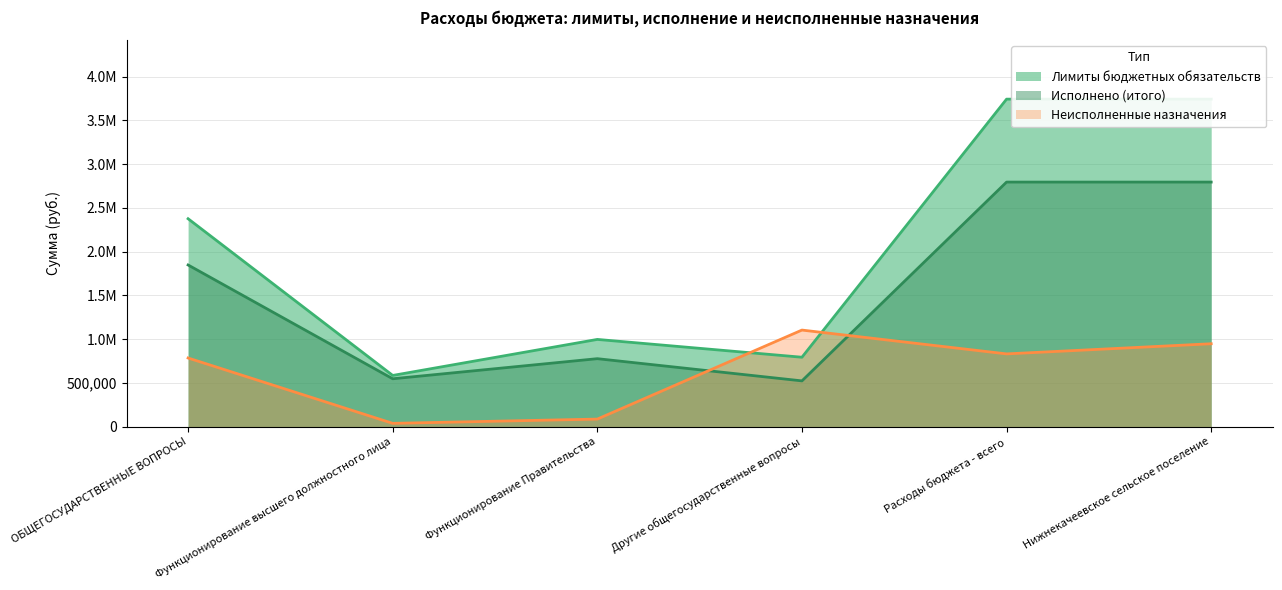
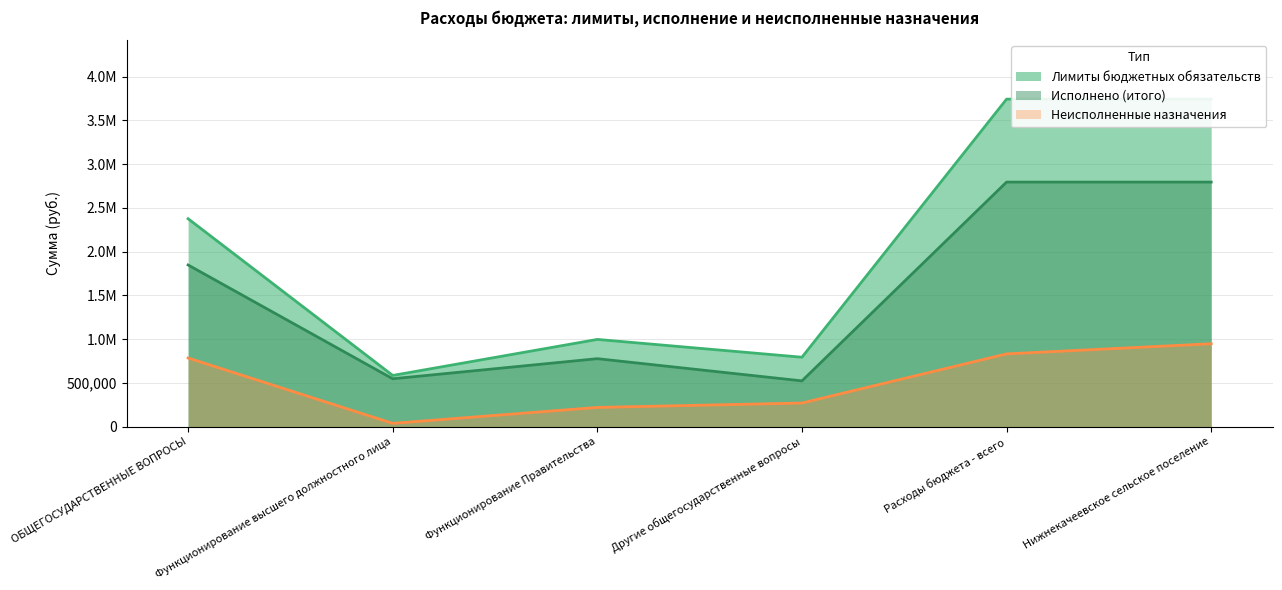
  {
    "Неисполненные назначения": {
      "ОБЩЕГОСУДАРСТВЕННЫЕ ВОПРОСЫ": "800,000",
      "Функционирование высшего должностного лица": "0",
-     "Функционирование Правительства": "100,000",
-     "Другие общегосударственные вопросы": "1,100,000",
+     "Функционирование Правительства": "200,000",
+     "Другие общегосударственные вопросы": "300,000",
      "Расходы бюджета - всего": "800,000",
      "Нижнекачеевское сельское поселение": "900,000"
    }
  }
